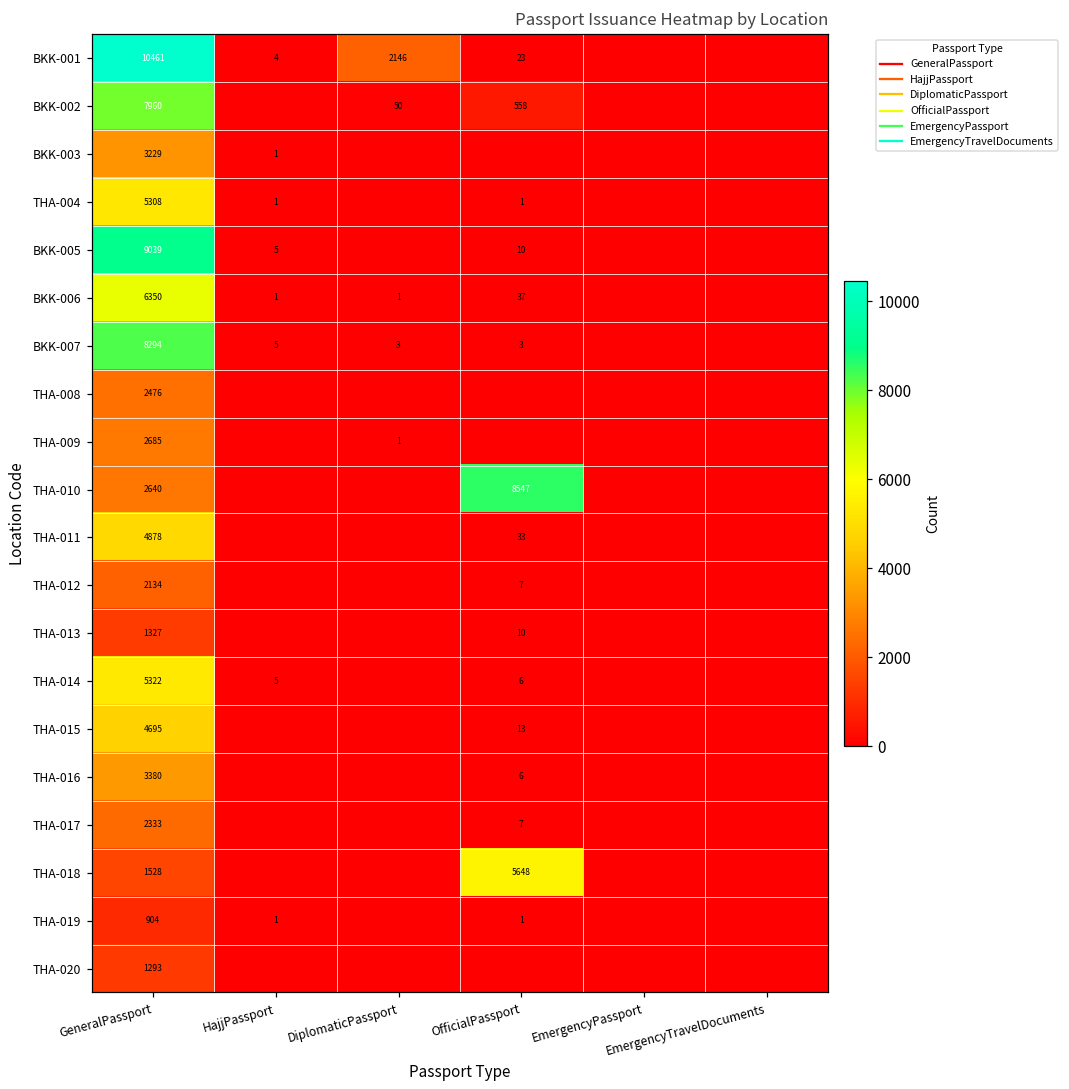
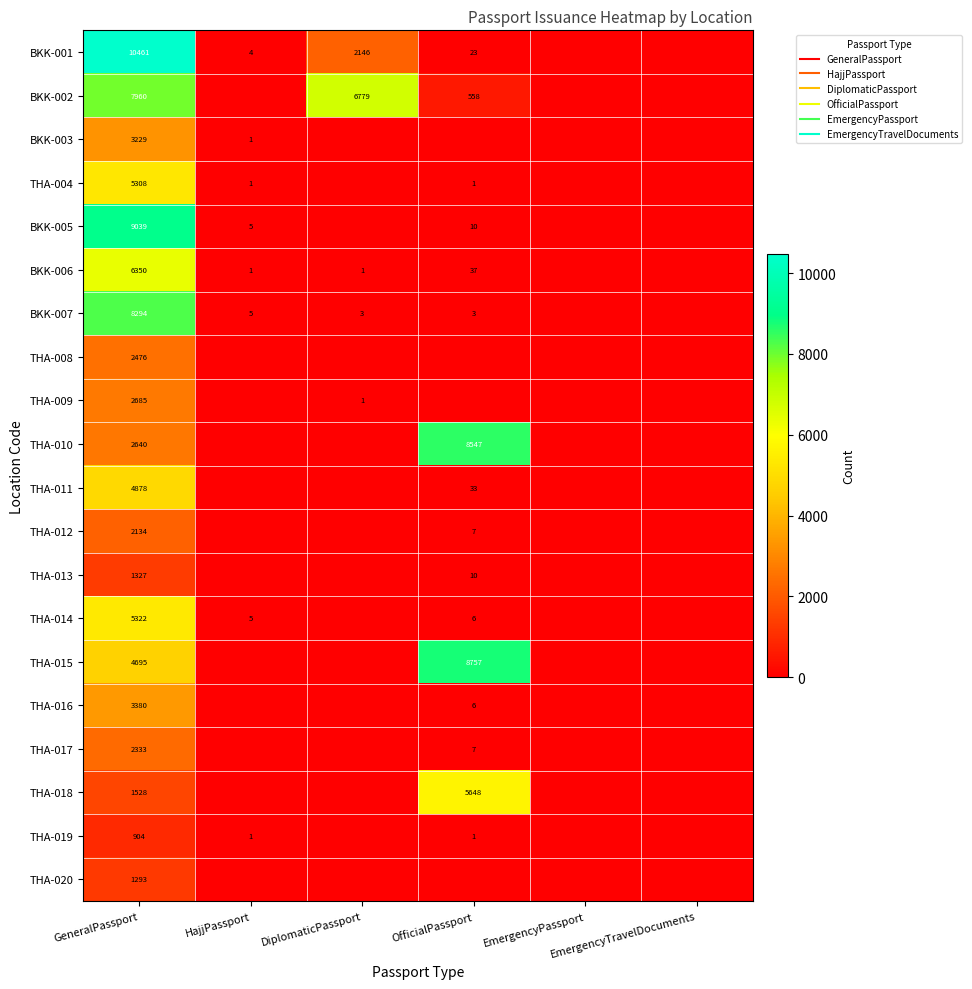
  {
    "BKK-001": {
      "GeneralPassport": 10461,
      "HajjPassport": 4,
      "DiplomaticPassport": 2146,
      "OfficialPassport": 23
    },
    "BKK-002": {
      "GeneralPassport": 7960,
-     "DiplomaticPassport": 50,
+     "DiplomaticPassport": 6779,
      "OfficialPassport": 558
    },
    "BKK-003": {
      "GeneralPassport": 3229,
      "HajjPassport": 1
    },
    "THA-004": {
      "GeneralPassport": 5308,
      "HajjPassport": 1,
      "OfficialPassport": 1
    },
    "BKK-005": {
      "GeneralPassport": 9039,
      "HajjPassport": 5,
      "OfficialPassport": 10
    },
    "BKK-006": {
      "GeneralPassport": 6350,
      "HajjPassport": 1,
      "DiplomaticPassport": 1,
      "OfficialPassport": 37
    },
    "BKK-007": {
      "GeneralPassport": 8294,
      "HajjPassport": 5,
      "DiplomaticPassport": 3,
      "OfficialPassport": 3
    },
    "THA-008": {
      "GeneralPassport": 2476
    },
    "THA-009": {
      "GeneralPassport": 2685,
      "DiplomaticPassport": 1
    },
    "THA-010": {
      "GeneralPassport": 2640,
      "OfficialPassport": 8547
    },
    "THA-011": {
      "GeneralPassport": 4878,
      "OfficialPassport": 33
    },
    "THA-012": {
      "GeneralPassport": 2134,
      "OfficialPassport": 7
    },
    "THA-013": {
      "GeneralPassport": 1327,
      "OfficialPassport": 10
    },
    "THA-014": {
      "GeneralPassport": 5322,
      "HajjPassport": 5,
      "OfficialPassport": 6
    },
    "THA-015": {
      "GeneralPassport": 4695,
-     "OfficialPassport": 13
+     "OfficialPassport": 8757
    },
    "THA-016": {
      "GeneralPassport": 3380,
      "OfficialPassport": 6
    },
    "THA-017": {
      "GeneralPassport": 2333,
      "OfficialPassport": 7
    },
    "THA-018": {
      "GeneralPassport": 1528,
      "OfficialPassport": 5648
    },
    "THA-019": {
      "GeneralPassport": 904,
      "HajjPassport": 1,
      "OfficialPassport": 1
    },
    "THA-020": {
      "GeneralPassport": 1293
    }
  }
